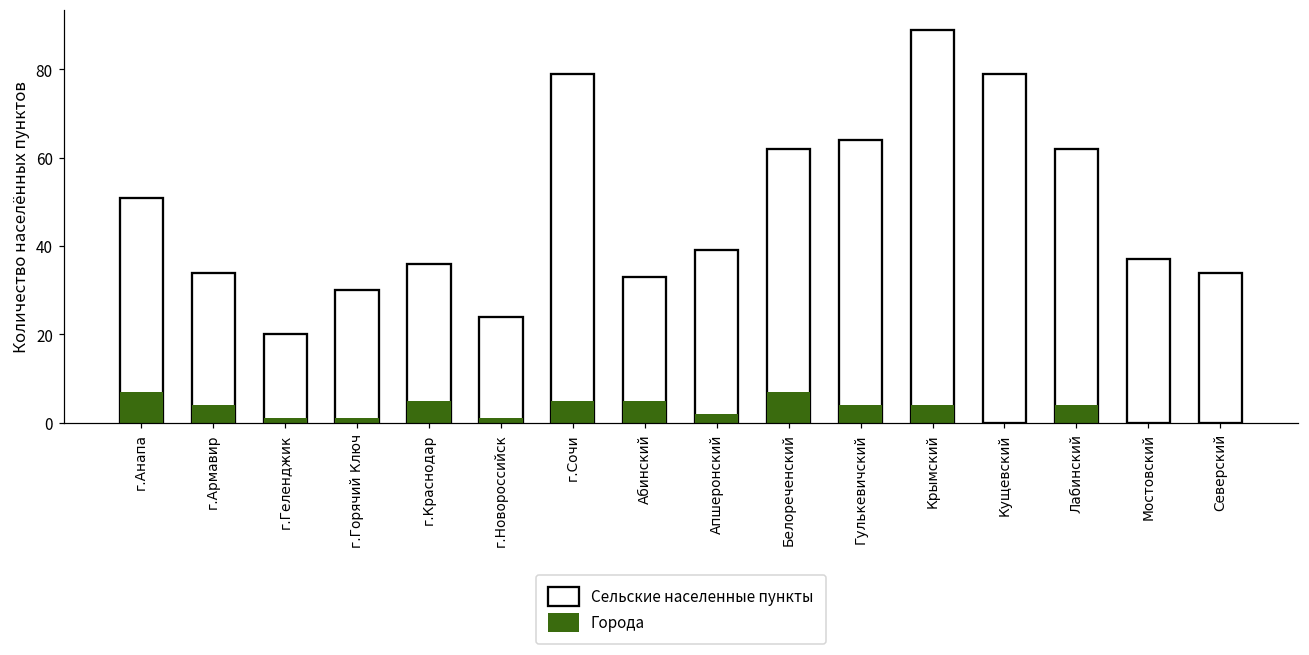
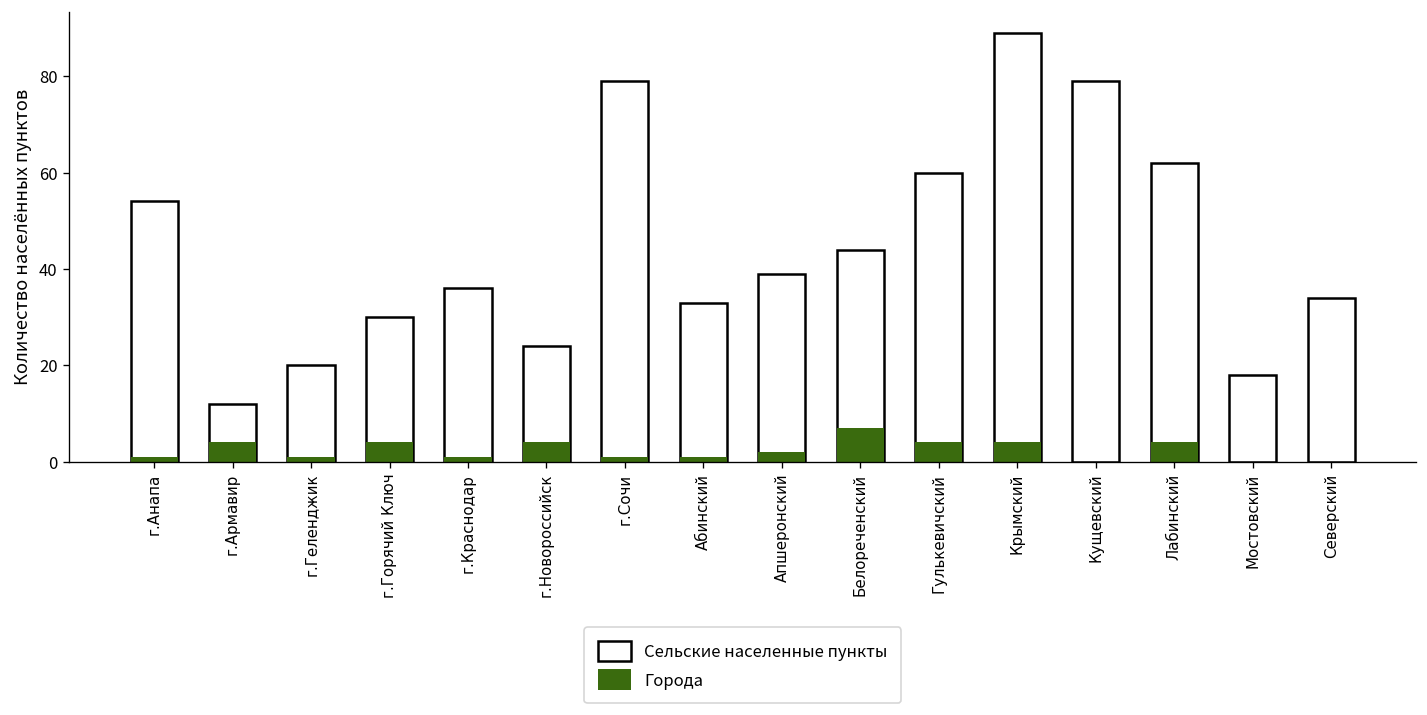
  {
    "Сельские населенные пункты": {
-     "г.Анапа": 51,
-     "г.Армавир": 34,
+     "г.Анапа": 54,
+     "г.Армавир": 12,
      "г.Геленджик": 20,
      "г.Горячий Ключ": 30,
      "г.Краснодар": 36,
      "г.Новороссийск": 24,
      "г.Сочи": 79,
      "Абинский": 33,
      "Апшеронский": 39,
-     "Белореченский": 62,
-     "Гулькевичский": 64,
+     "Белореченский": 44,
+     "Гулькевичский": 60,
      "Крымский": 89,
      "Кущевский": 79,
      "Лабинский": 62,
-     "Мостовский": 37,
+     "Мостовский": 18,
      "Северский": 34
    },
    "Города": {
-     "г.Анапа": 7,
-     "г.Горячий Ключ": 1,
-     "г.Краснодар": 5,
-     "г.Новороссийск": 1,
-     "г.Сочи": 5,
-     "Абинский": 5,
+     "г.Анапа": 1,
+     "г.Горячий Ключ": 4,
+     "г.Краснодар": 1,
+     "г.Новороссийск": 4,
+     "г.Сочи": 1,
+     "Абинский": 1,
      "Кущевский": 0,
      "Мостовский": 0,
      "Северский": 0
    }
  }
